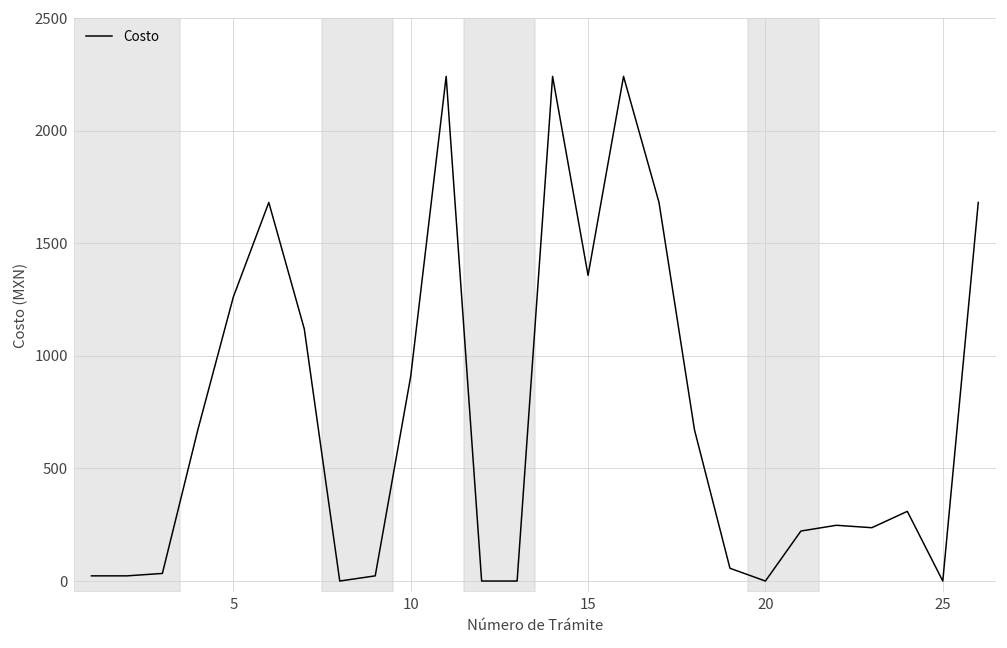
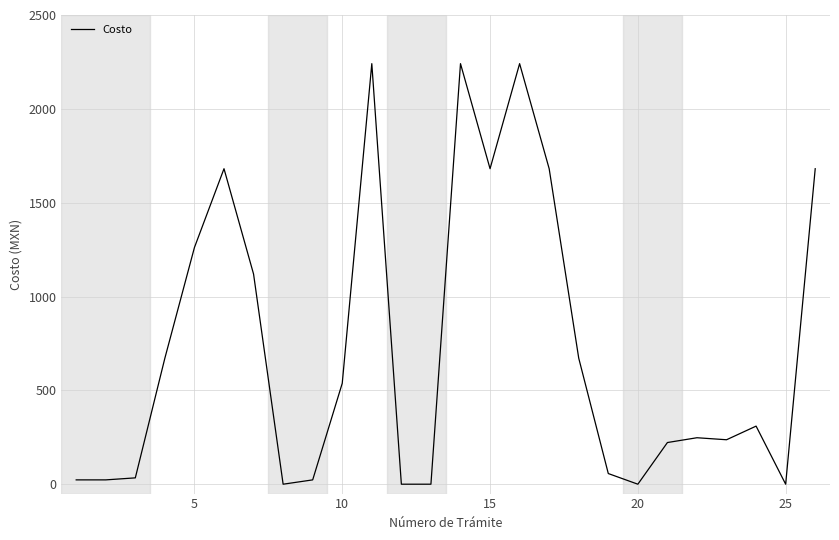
  {
    "5": 1260,
-   "10": 910,
-   "15": 1360,
+   "10": 540,
+   "15": 1680,
    "20": 0,
    "25": 0
  }
